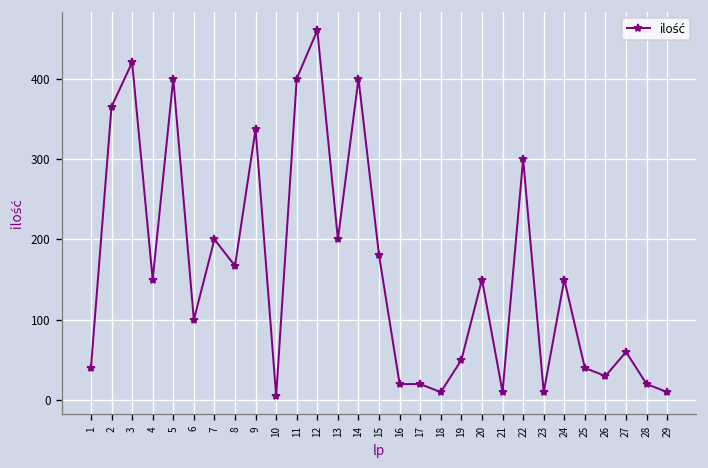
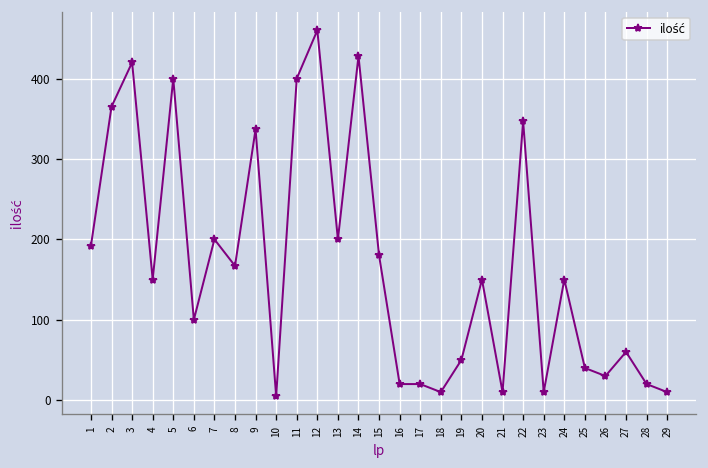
  {
-   "1": 40,
+   "1": 190,
    "2": 370,
    "3": 420,
    "4": 150,
    "5": 400,
    "6": 100,
    "7": 200,
    "8": 170,
    "9": 340,
    "10": 10,
    "11": 400,
    "12": 460,
    "13": 200,
-   "14": 400,
+   "14": 430,
    "15": 180,
    "16": 20,
    "17": 20,
    "18": 10,
    "19": 50,
    "20": 150,
    "21": 10,
-   "22": 300,
+   "22": 350,
    "23": 10,
    "24": 150,
    "25": 40,
    "26": 30,
    "27": 60,
    "28": 20,
    "29": 10
  }
